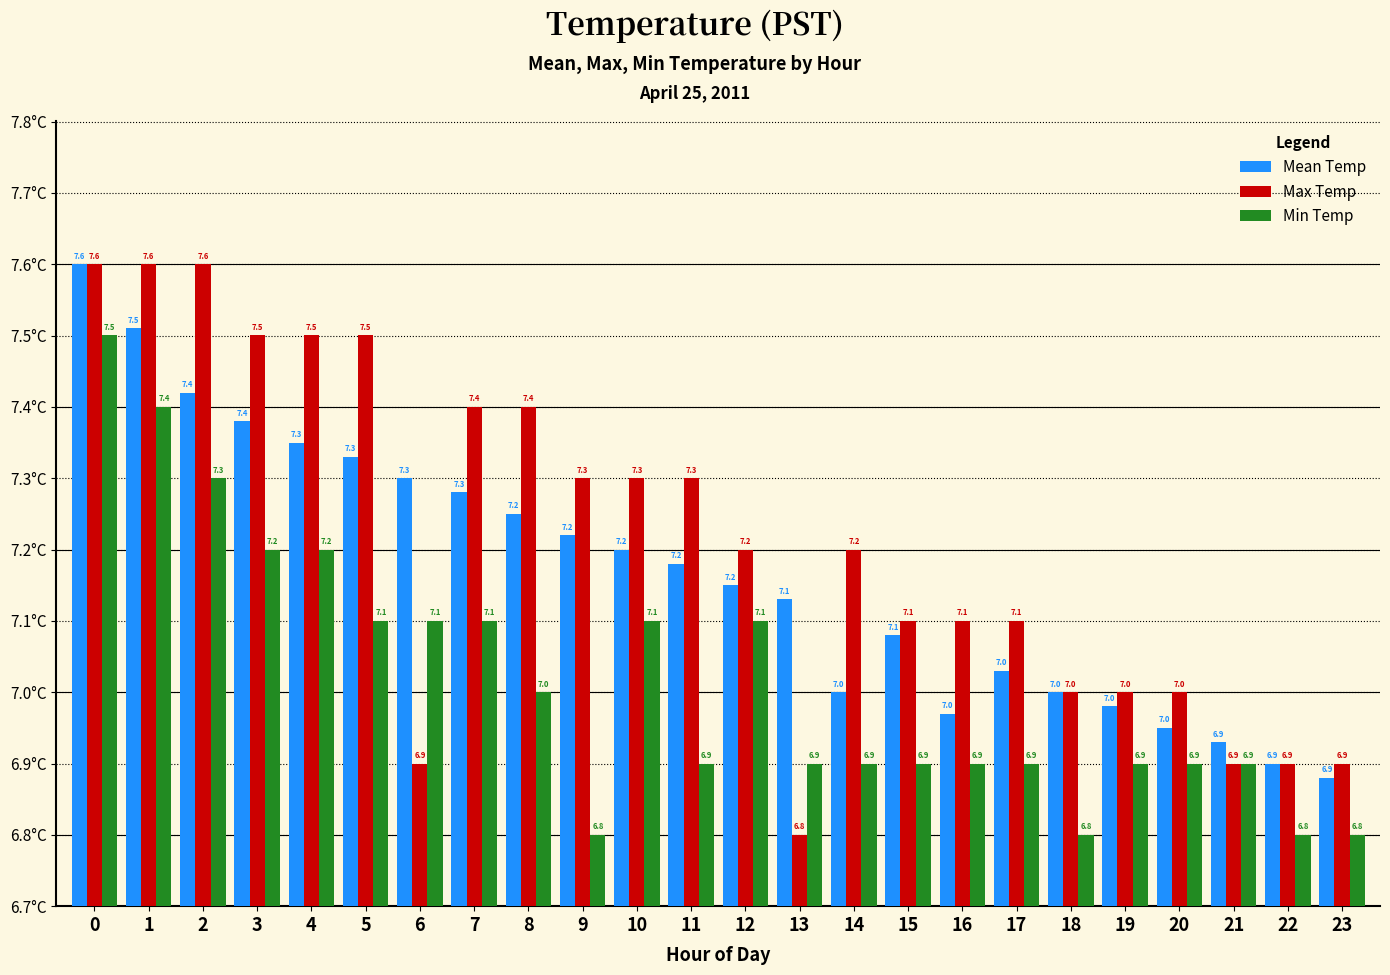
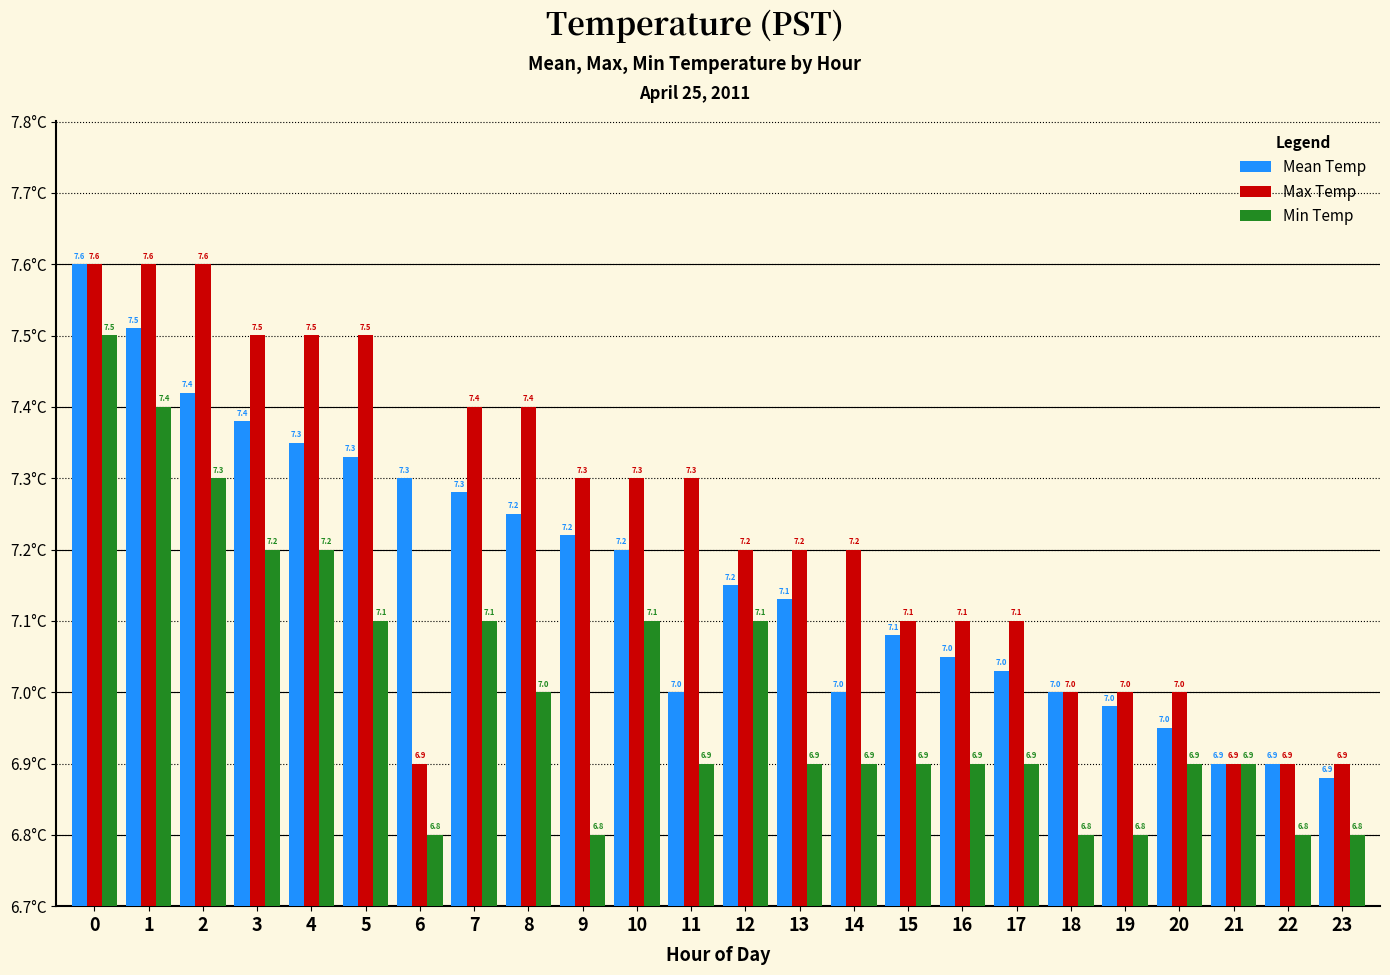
  {
    "Mean Temp": {
      "0": "7.6",
      "1": "7.5",
      "2": "7.4",
      "3": "7.4",
      "4": "7.3",
      "5": "7.3",
      "6": "7.3",
      "7": "7.3",
      "8": "7.2",
      "9": "7.2",
      "10": "7.2",
-     "11": "7.2",
+     "11": "7.0",
      "12": "7.2",
      "13": "7.1",
      "14": "7.0",
      "15": "7.1",
-     "16": "6.97°C",
+     "16": "7.05°C",
      "17": "7.0",
      "18": "7.0",
      "19": "7.0",
      "20": "7.0",
-     "21": "6.93°C",
+     "21": "6.90°C",
      "22": "6.9",
      "23": "6.9"
    },
    "Max Temp": {
      "0": "7.6",
      "1": "7.6",
      "2": "7.6",
      "3": "7.5",
      "4": "7.5",
      "5": "7.5",
      "6": "6.9",
      "7": "7.4",
      "8": "7.4",
      "9": "7.3",
      "10": "7.3",
      "11": "7.3",
      "12": "7.2",
-     "13": "6.8",
+     "13": "7.2",
      "14": "7.2",
      "15": "7.1",
      "16": "7.1",
      "17": "7.1",
      "18": "7.0",
      "19": "7.0",
      "20": "7.0",
      "21": "6.9",
      "22": "6.9",
      "23": "6.9"
    },
    "Min Temp": {
      "0": "7.5",
      "1": "7.4",
      "2": "7.3",
      "3": "7.2",
      "4": "7.2",
      "5": "7.1",
-     "6": "7.1",
+     "6": "6.8",
      "7": "7.1",
      "8": "7.0",
      "9": "6.8",
      "10": "7.1",
      "11": "6.9",
      "12": "7.1",
      "13": "6.9",
      "14": "6.9",
      "15": "6.9",
      "16": "6.9",
      "17": "6.9",
      "18": "6.8",
-     "19": "6.9",
+     "19": "6.8",
      "20": "6.9",
      "21": "6.9",
      "22": "6.8",
      "23": "6.8"
    }
  }
